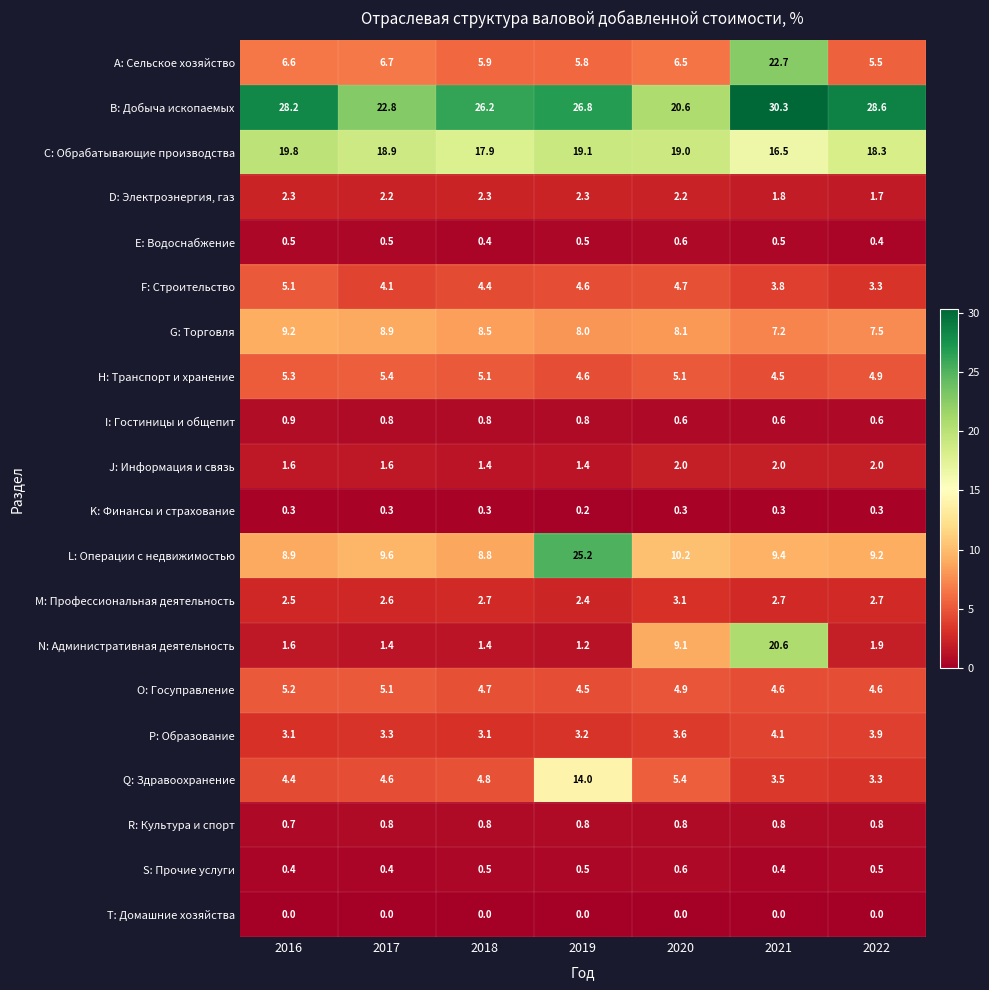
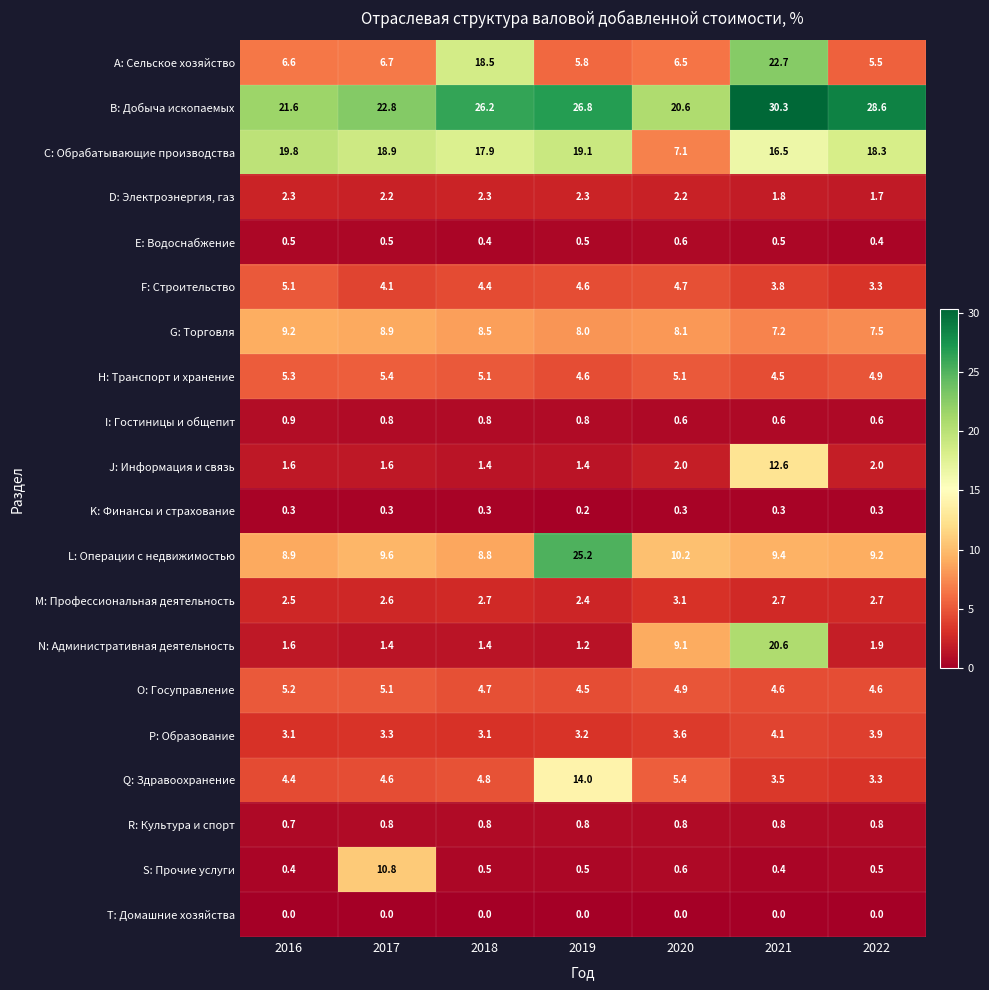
  {
    "A: Сельское хозяйство": {
      "2016": 6.6,
      "2017": 6.7,
-     "2018": 5.9,
+     "2018": 18.5,
      "2019": 5.8,
      "2020": 6.5,
      "2021": 22.7,
      "2022": 5.5
    },
    "B: Добыча ископаемых": {
-     "2016": 28.2,
+     "2016": 21.6,
      "2017": 22.8,
      "2018": 26.2,
      "2019": 26.8,
      "2020": 20.6,
      "2021": 30.3,
      "2022": 28.6
    },
    "C: Обрабатывающие производства": {
      "2016": 19.8,
      "2017": 18.9,
      "2018": 17.9,
      "2019": 19.1,
-     "2020": 19.0,
+     "2020": 7.1,
      "2021": 16.5,
      "2022": 18.3
    },
    "D: Электроэнергия, газ": {
      "2016": 2.3,
      "2017": 2.2,
      "2018": 2.3,
      "2019": 2.3,
      "2020": 2.2,
      "2021": 1.8,
      "2022": 1.7
    },
    "E: Водоснабжение": {
      "2016": 0.5,
      "2017": 0.5,
      "2018": 0.4,
      "2019": 0.5,
      "2020": 0.6,
      "2021": 0.5,
      "2022": 0.4
    },
    "F: Строительство": {
      "2016": 5.1,
      "2017": 4.1,
      "2018": 4.4,
      "2019": 4.6,
      "2020": 4.7,
      "2021": 3.8,
      "2022": 3.3
    },
    "G: Торговля": {
      "2016": 9.2,
      "2017": 8.9,
      "2018": 8.5,
      "2019": 8.0,
      "2020": 8.1,
      "2021": 7.2,
      "2022": 7.5
    },
    "H: Транспорт и хранение": {
      "2016": 5.3,
      "2017": 5.4,
      "2018": 5.1,
      "2019": 4.6,
      "2020": 5.1,
      "2021": 4.5,
      "2022": 4.9
    },
    "I: Гостиницы и общепит": {
      "2016": 0.9,
      "2017": 0.8,
      "2018": 0.8,
      "2019": 0.8,
      "2020": 0.6,
      "2021": 0.6,
      "2022": 0.6
    },
    "J: Информация и связь": {
      "2016": 1.6,
      "2017": 1.6,
      "2018": 1.4,
      "2019": 1.4,
      "2020": 2.0,
-     "2021": 2.0,
+     "2021": 12.6,
      "2022": 2.0
    },
    "K: Финансы и страхование": {
      "2016": 0.3,
      "2017": 0.3,
      "2018": 0.3,
      "2019": 0.2,
      "2020": 0.3,
      "2021": 0.3,
      "2022": 0.3
    },
    "L: Операции с недвижимостью": {
      "2016": 8.9,
      "2017": 9.6,
      "2018": 8.8,
      "2019": 25.2,
      "2020": 10.2,
      "2021": 9.4,
      "2022": 9.2
    },
    "M: Профессиональная деятельность": {
      "2016": 2.5,
      "2017": 2.6,
      "2018": 2.7,
      "2019": 2.4,
      "2020": 3.1,
      "2021": 2.7,
      "2022": 2.7
    },
    "N: Административная деятельность": {
      "2016": 1.6,
      "2017": 1.4,
      "2018": 1.4,
      "2019": 1.2,
      "2020": 9.1,
      "2021": 20.6,
      "2022": 1.9
    },
    "O: Госуправление": {
      "2016": 5.2,
      "2017": 5.1,
      "2018": 4.7,
      "2019": 4.5,
      "2020": 4.9,
      "2021": 4.6,
      "2022": 4.6
    },
    "P: Образование": {
      "2016": 3.1,
      "2017": 3.3,
      "2018": 3.1,
      "2019": 3.2,
      "2020": 3.6,
      "2021": 4.1,
      "2022": 3.9
    },
    "Q: Здравоохранение": {
      "2016": 4.4,
      "2017": 4.6,
      "2018": 4.8,
      "2019": 14.0,
      "2020": 5.4,
      "2021": 3.5,
      "2022": 3.3
    },
    "R: Культура и спорт": {
      "2016": 0.7,
      "2017": 0.8,
      "2018": 0.8,
      "2019": 0.8,
      "2020": 0.8,
      "2021": 0.8,
      "2022": 0.8
    },
    "S: Прочие услуги": {
      "2016": 0.4,
-     "2017": 0.4,
+     "2017": 10.8,
      "2018": 0.5,
      "2019": 0.5,
      "2020": 0.6,
      "2021": 0.4,
      "2022": 0.5
    },
    "T: Домашние хозяйства": {
      "2016": 0.0,
      "2017": 0.0,
      "2018": 0.0,
      "2019": 0.0,
      "2020": 0.0,
      "2021": 0.0,
      "2022": 0.0
    }
  }
